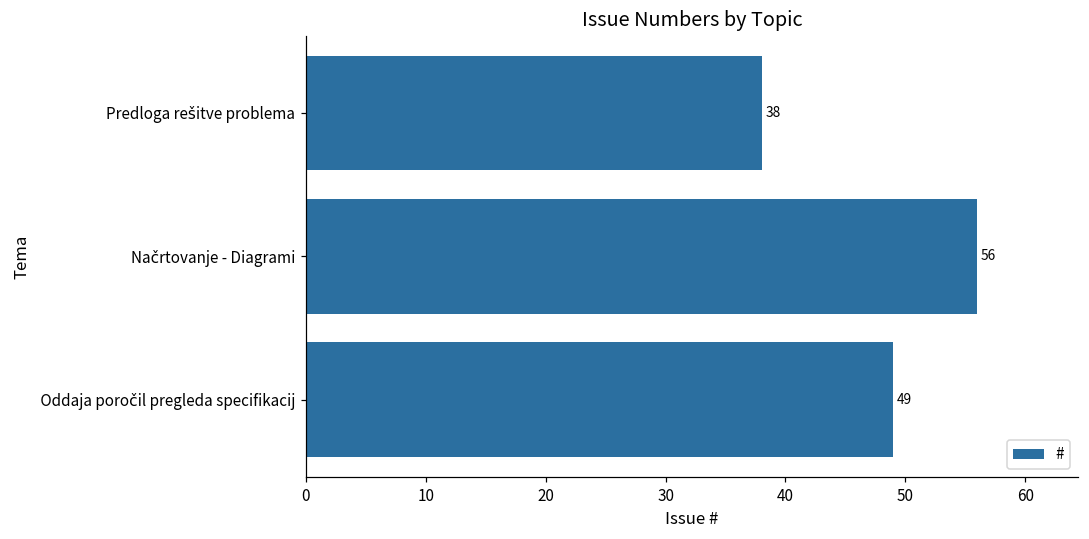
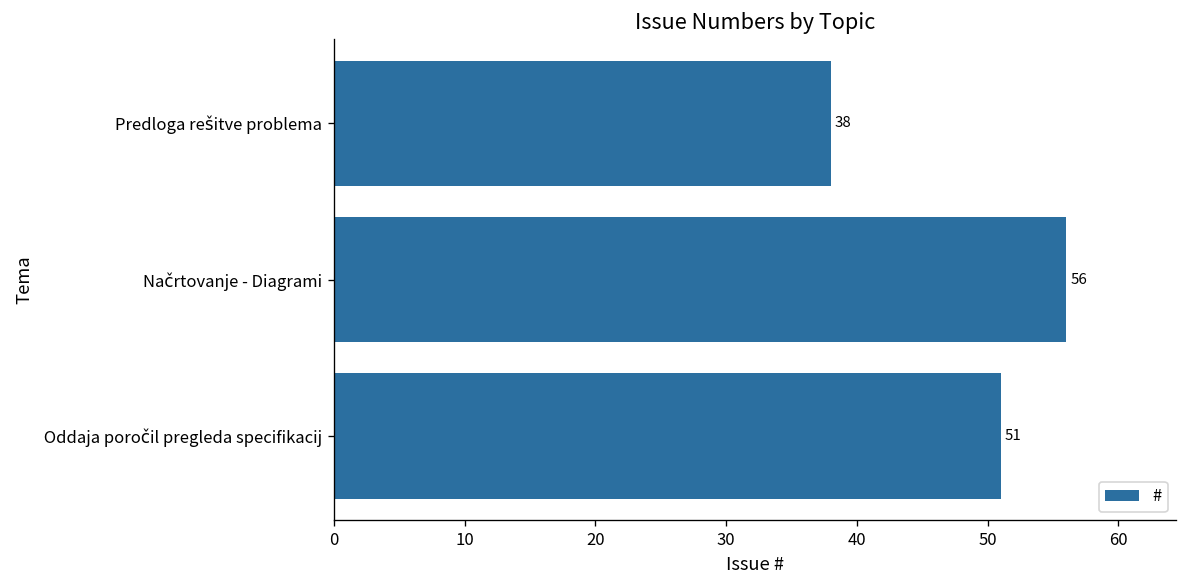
  {
    "Predloga rešitve problema": 38,
    "Načrtovanje - Diagrami": 56,
-   "Oddaja poročil pregleda specifikacij": 49
+   "Oddaja poročil pregleda specifikacij": 51
  }
